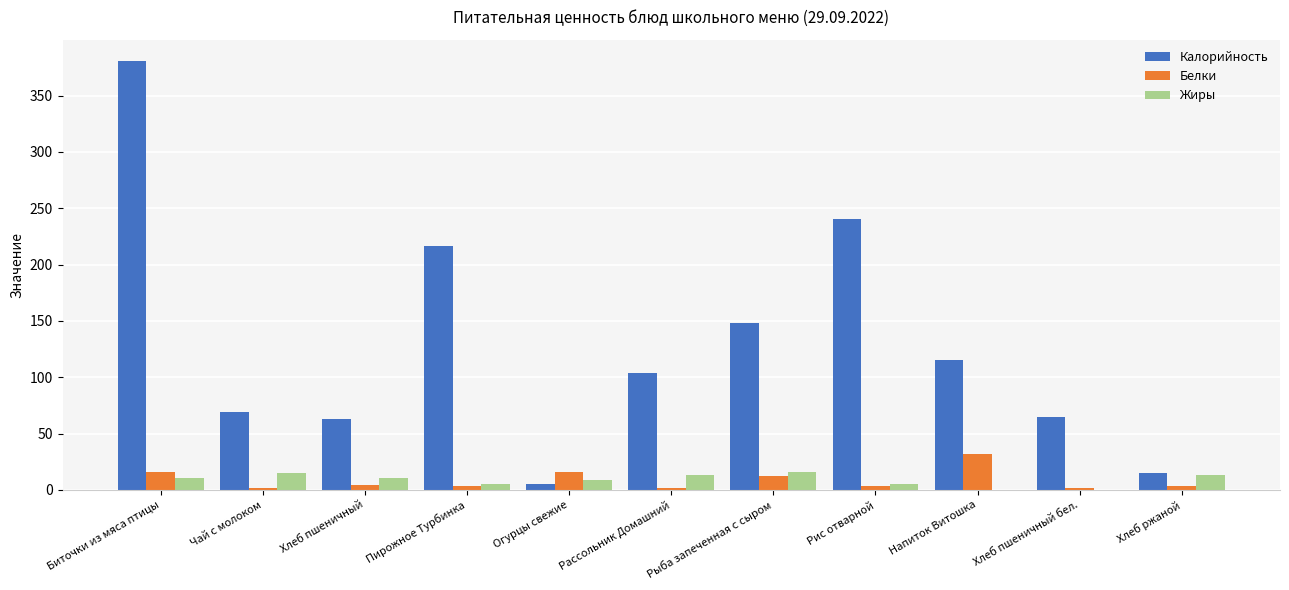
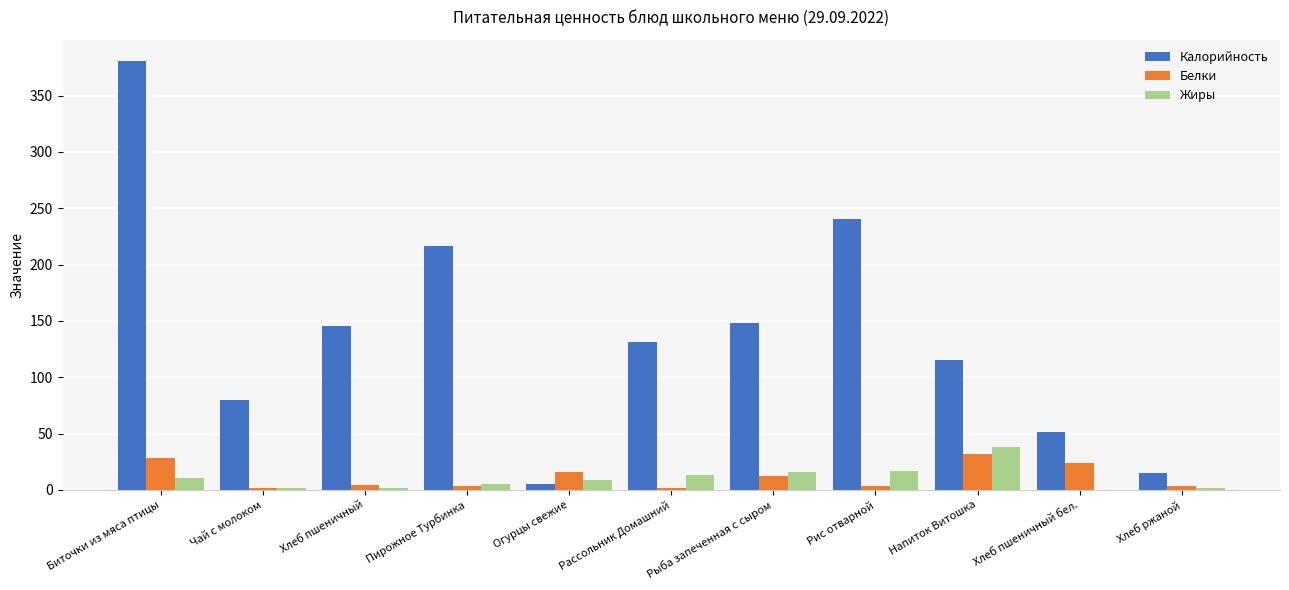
  {
    "Калорийность": {
      "Биточки из мяса птицы": 381,
-     "Чай с молоком": 69,
-     "Хлеб пшеничный": 63,
+     "Чай с молоком": 80,
+     "Хлеб пшеничный": 145,
      "Пирожное Турбинка": 216,
      "Огурцы свежие": 6,
-     "Рассольник Домашний": 104,
+     "Рассольник Домашний": 131,
      "Рыба запеченная с сыром": 148,
      "Рис отварной": 240,
      "Напиток Витошка": 116,
-     "Хлеб пшеничный бел.": 65,
+     "Хлеб пшеничный бел.": 52,
      "Хлеб ржаной": 15
    },
    "Белки": {
-     "Биточки из мяса птицы": 16,
+     "Биточки из мяса птицы": 29,
      "Хлеб пшеничный": 4,
      "Пирожное Турбинка": 4,
      "Огурцы свежие": 16,
      "Рыба запеченная с сыром": 12,
      "Рис отварной": 4,
      "Напиток Витошка": 32,
-     "Хлеб пшеничный бел.": 2,
+     "Хлеб пшеничный бел.": 24,
      "Хлеб ржаной": 3
    },
    "Жиры": {
      "Биточки из мяса птицы": 10,
-     "Чай с молоком": 15,
-     "Хлеб пшеничный": 11,
+     "Чай с молоком": 2,
+     "Хлеб пшеничный": 1,
      "Пирожное Турбинка": 6,
      "Огурцы свежие": 9,
      "Рассольник Домашний": 13,
      "Рыба запеченная с сыром": 16,
-     "Рис отварной": 6,
-     "Напиток Витошка": 0,
-     "Хлеб ржаной": 13
+     "Рис отварной": 17,
+     "Напиток Витошка": 38,
+     "Хлеб ржаной": 2
    }
  }
